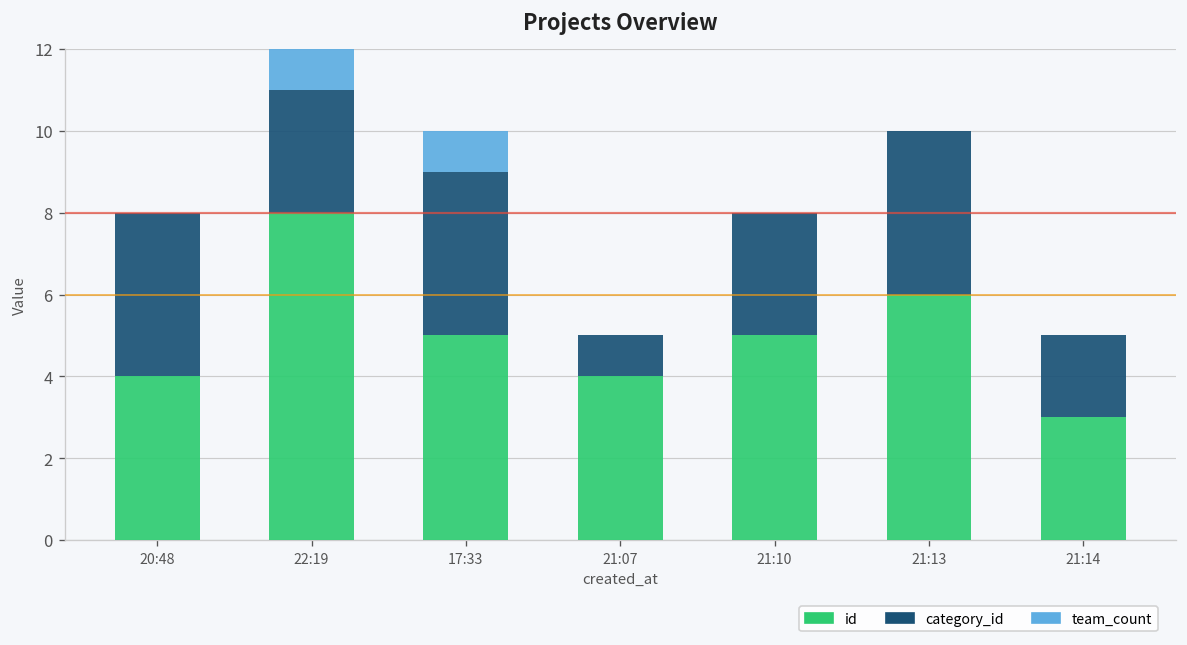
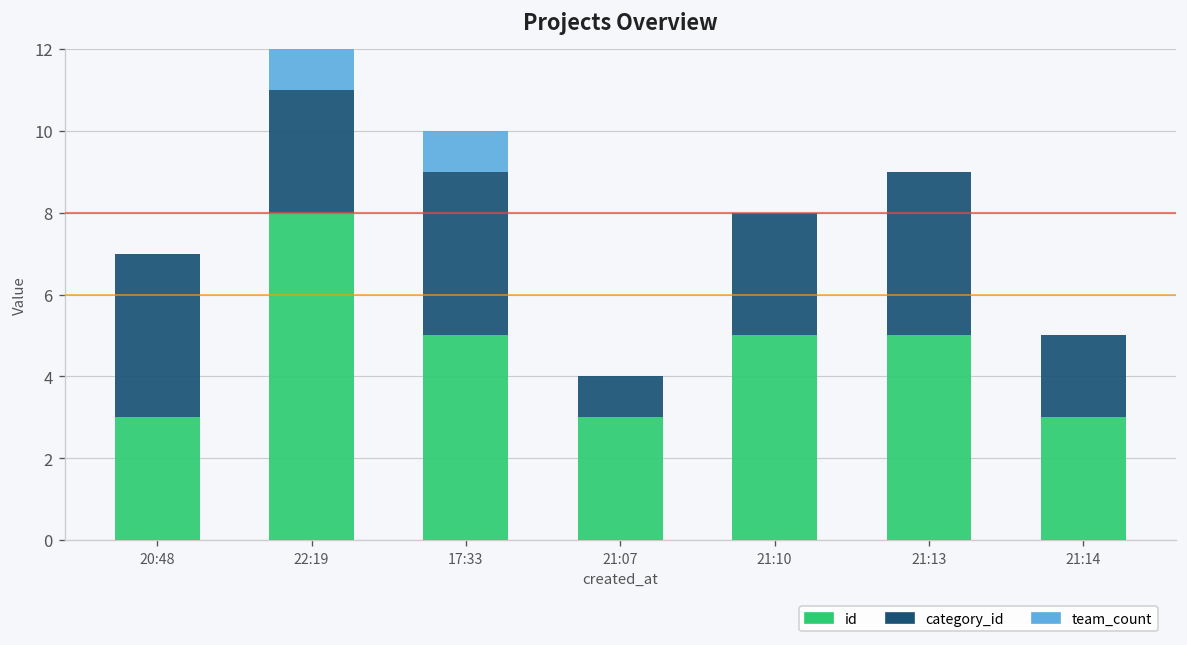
  {
    "id": {
-     "20:48": 4,
+     "20:48": 3,
      "22:19": 8,
      "17:33": 5,
-     "21:07": 4,
+     "21:07": 3,
      "21:10": 5,
-     "21:13": 6,
+     "21:13": 5,
      "21:14": 3
    },
    "category_id": {
      "20:48": 4,
      "22:19": 3,
      "17:33": 4,
      "21:07": 1,
      "21:10": 3,
      "21:13": 4,
      "21:14": 2
    },
    "team_count": {
      "20:48": 0,
      "22:19": 1,
      "17:33": 1,
      "21:07": 0,
      "21:10": 0,
      "21:13": 0,
      "21:14": 0
    }
  }
